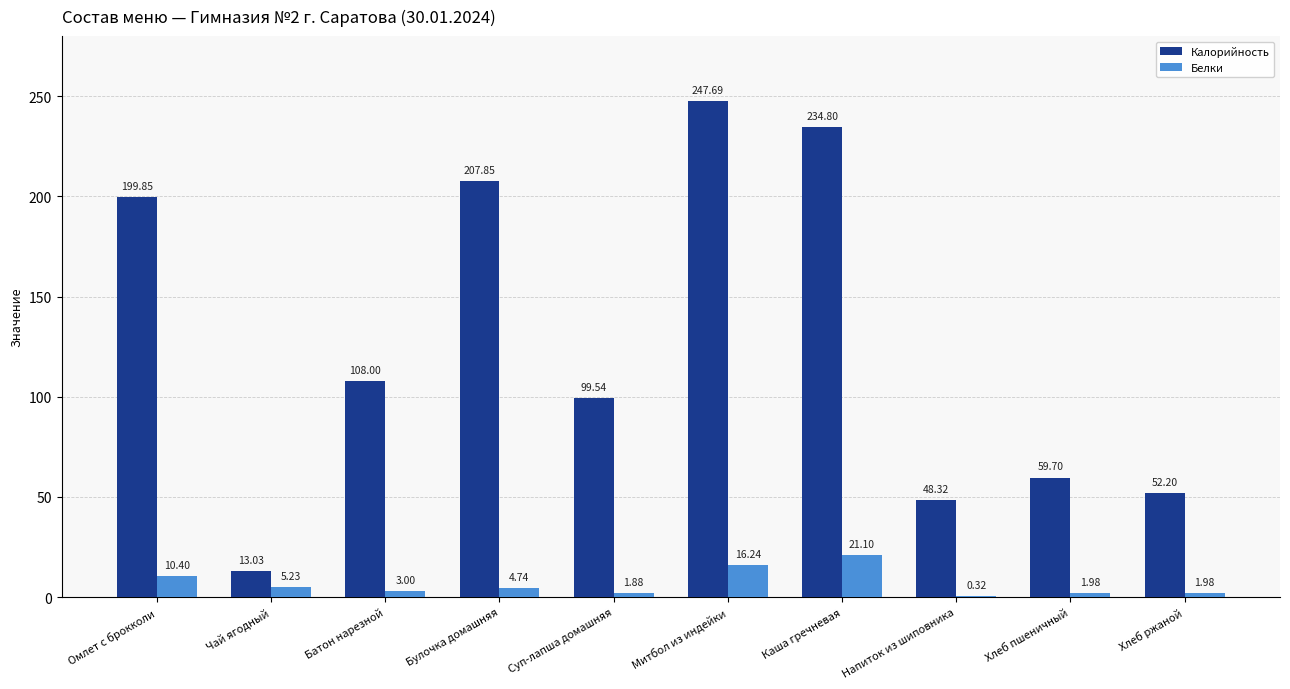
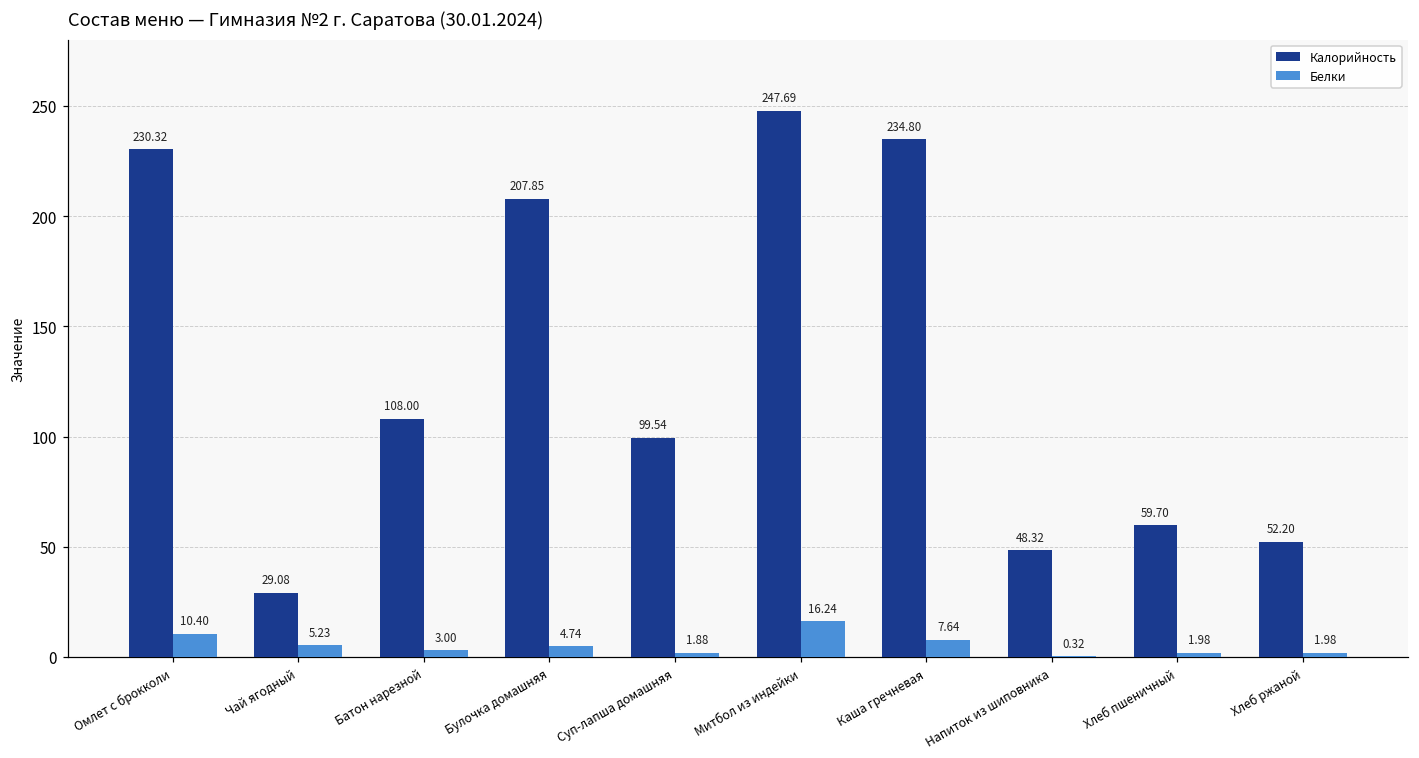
  {
    "Калорийность": {
-     "Омлет с брокколи": 199.85,
-     "Чай ягодный": 13.03,
+     "Омлет с брокколи": 230.32,
+     "Чай ягодный": 29.08,
      "Батон нарезной": 108.00,
      "Булочка домашняя": 207.85,
      "Суп-лапша домашняя": 99.54,
      "Митбол из индейки": 247.69,
      "Каша гречневая": 234.80,
      "Напиток из шиповника": 48.32,
      "Хлеб пшеничный": 59.70,
      "Хлеб ржаной": 52.20
    },
    "Белки": {
      "Омлет с брокколи": 10.40,
      "Чай ягодный": 5.23,
      "Батон нарезной": 3.00,
      "Булочка домашняя": 4.74,
      "Суп-лапша домашняя": 1.88,
      "Митбол из индейки": 16.24,
-     "Каша гречневая": 21.10,
+     "Каша гречневая": 7.64,
      "Напиток из шиповника": 0.32,
      "Хлеб пшеничный": 1.98,
      "Хлеб ржаной": 1.98
    }
  }
